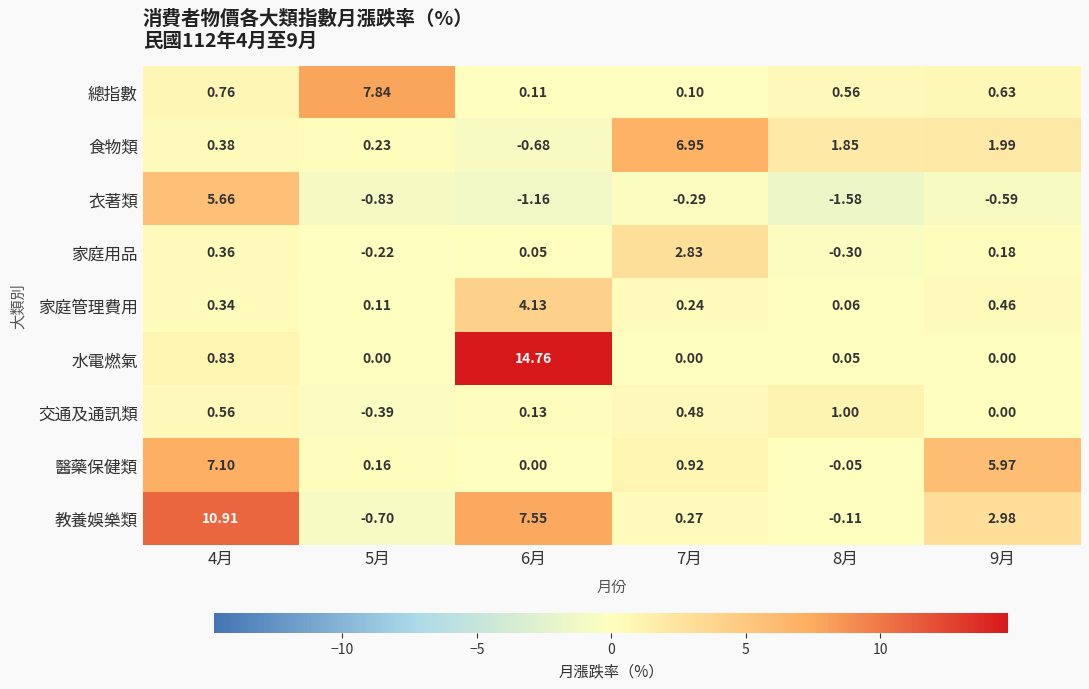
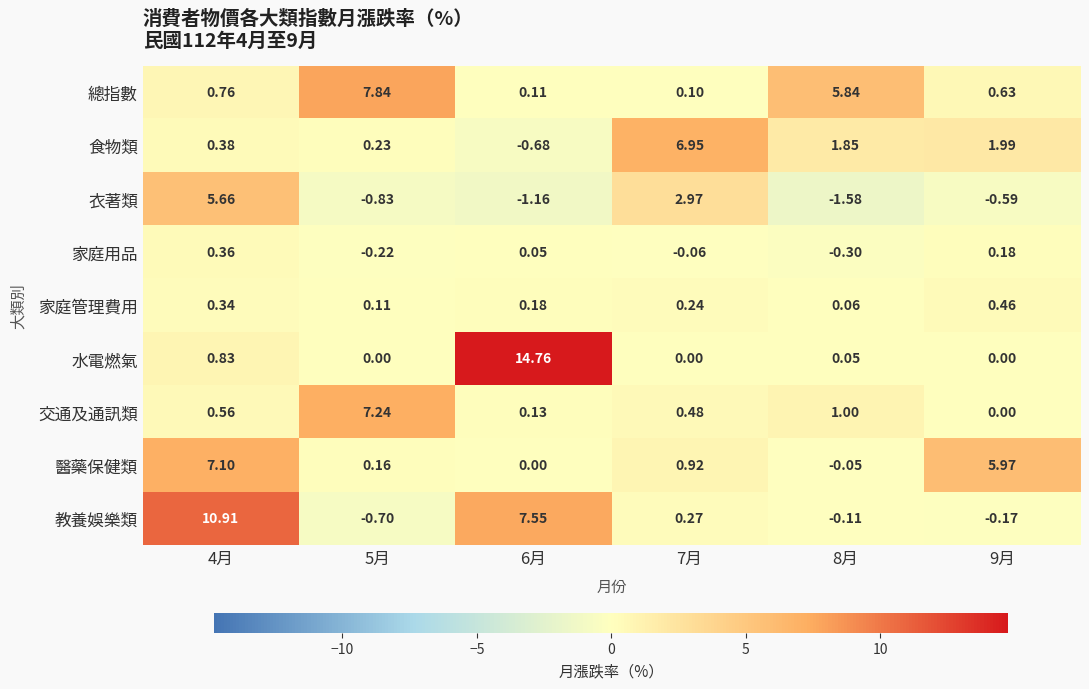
  {
    "總指數": {
      "4月": 0.76,
      "5月": 7.84,
      "6月": 0.11,
      "7月": 0.10,
-     "8月": 0.56,
+     "8月": 5.84,
      "9月": 0.63
    },
    "食物類": {
      "4月": 0.38,
      "5月": 0.23,
      "6月": -0.68,
      "7月": 6.95,
      "8月": 1.85,
      "9月": 1.99
    },
    "衣著類": {
      "4月": 5.66,
      "5月": -0.83,
      "6月": -1.16,
-     "7月": -0.29,
+     "7月": 2.97,
      "8月": -1.58,
      "9月": -0.59
    },
    "家庭用品": {
      "4月": 0.36,
      "5月": -0.22,
      "6月": 0.05,
-     "7月": 2.83,
+     "7月": -0.06,
      "8月": -0.30,
      "9月": 0.18
    },
    "家庭管理費用": {
      "4月": 0.34,
      "5月": 0.11,
-     "6月": 4.13,
+     "6月": 0.18,
      "7月": 0.24,
      "8月": 0.06,
      "9月": 0.46
    },
    "水電燃氣": {
      "4月": 0.83,
      "5月": 0.00,
      "6月": 14.76,
      "7月": 0.00,
      "8月": 0.05,
      "9月": 0.00
    },
    "交通及通訊類": {
      "4月": 0.56,
-     "5月": -0.39,
+     "5月": 7.24,
      "6月": 0.13,
      "7月": 0.48,
      "8月": 1.00,
      "9月": 0.00
    },
    "醫藥保健類": {
      "4月": 7.10,
      "5月": 0.16,
      "6月": 0.00,
      "7月": 0.92,
      "8月": -0.05,
      "9月": 5.97
    },
    "教養娛樂類": {
      "4月": 10.91,
      "5月": -0.70,
      "6月": 7.55,
      "7月": 0.27,
      "8月": -0.11,
-     "9月": 2.98
+     "9月": -0.17
    }
  }
